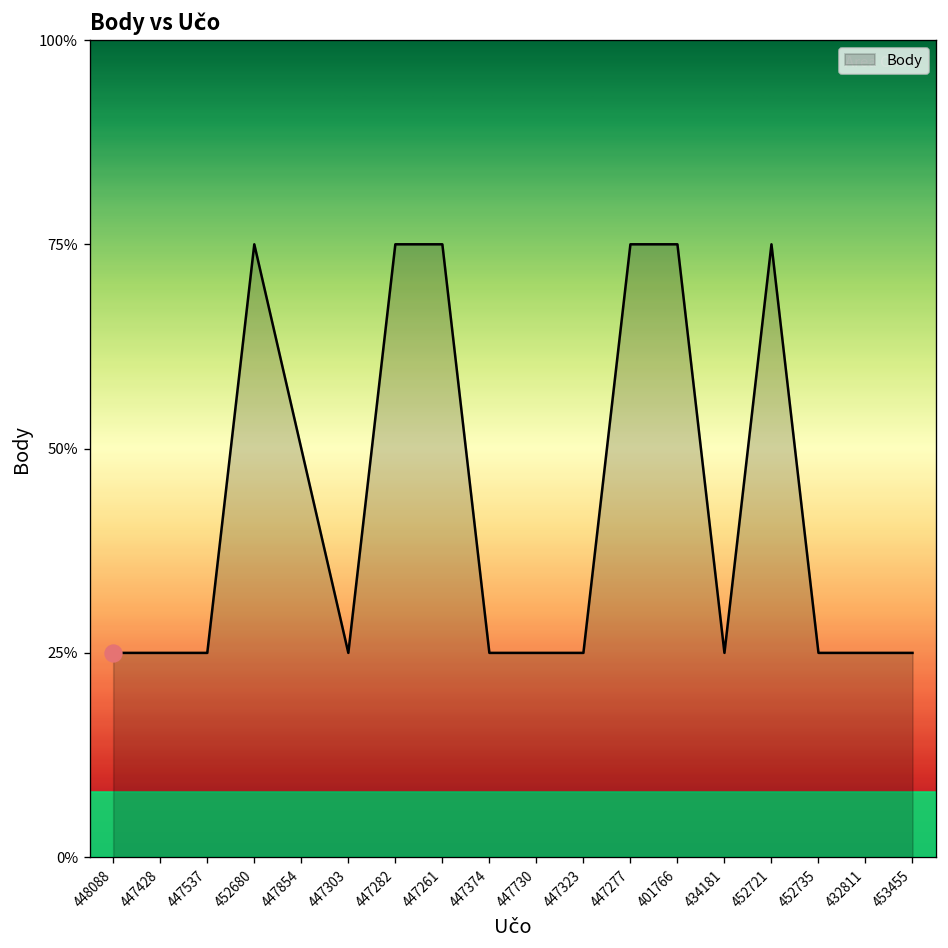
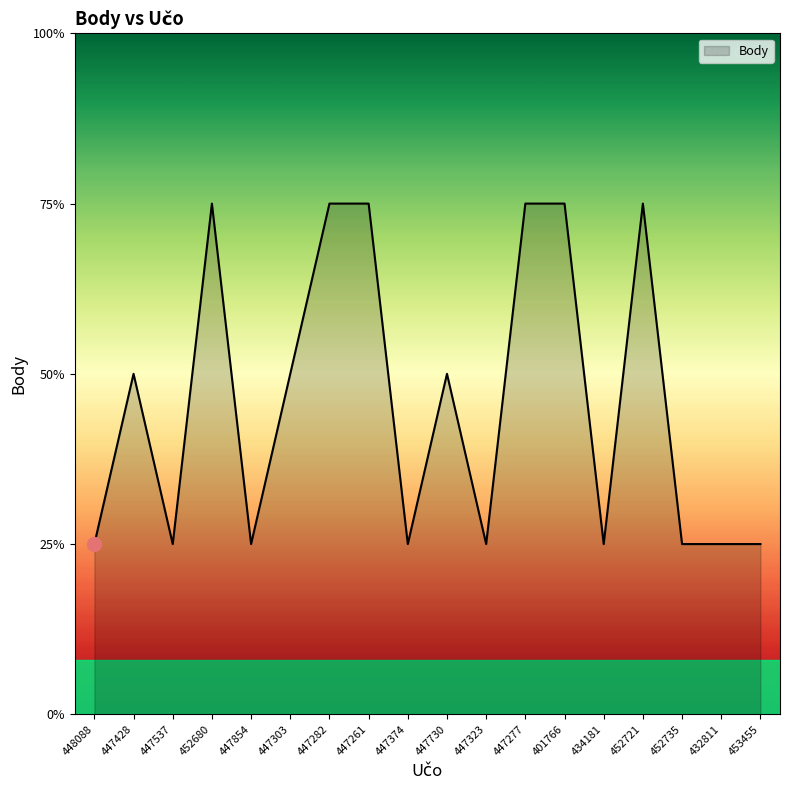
  {
    "Body": {
-     "447428": "25%",
+     "447428": "50%",
      "447537": "25%",
      "452680": "75%",
-     "447854": "50%",
-     "447303": "25%",
+     "447854": "25%",
+     "447303": "50%",
      "447282": "75%",
      "447261": "75%",
      "447374": "25%",
-     "447730": "25%",
+     "447730": "50%",
      "447323": "25%",
      "447277": "75%",
      "401766": "75%",
      "434181": "25%",
      "452721": "75%",
      "452735": "25%",
      "432811": "25%",
      "453455": "25%"
    }
  }
